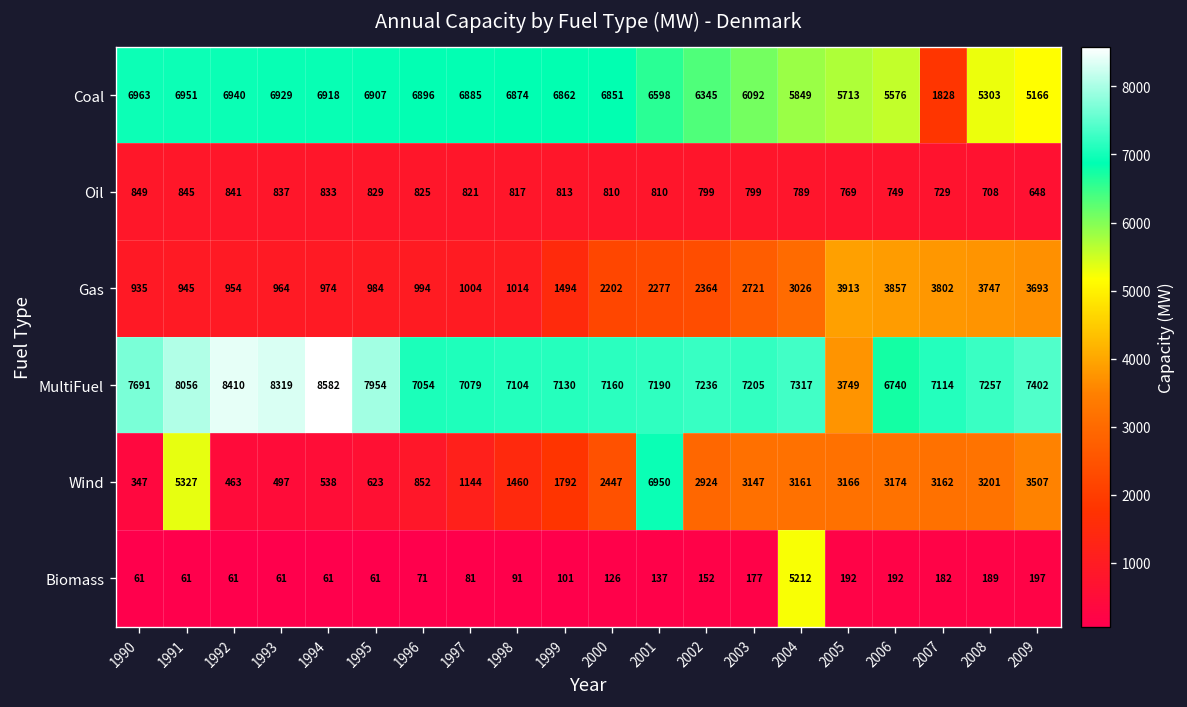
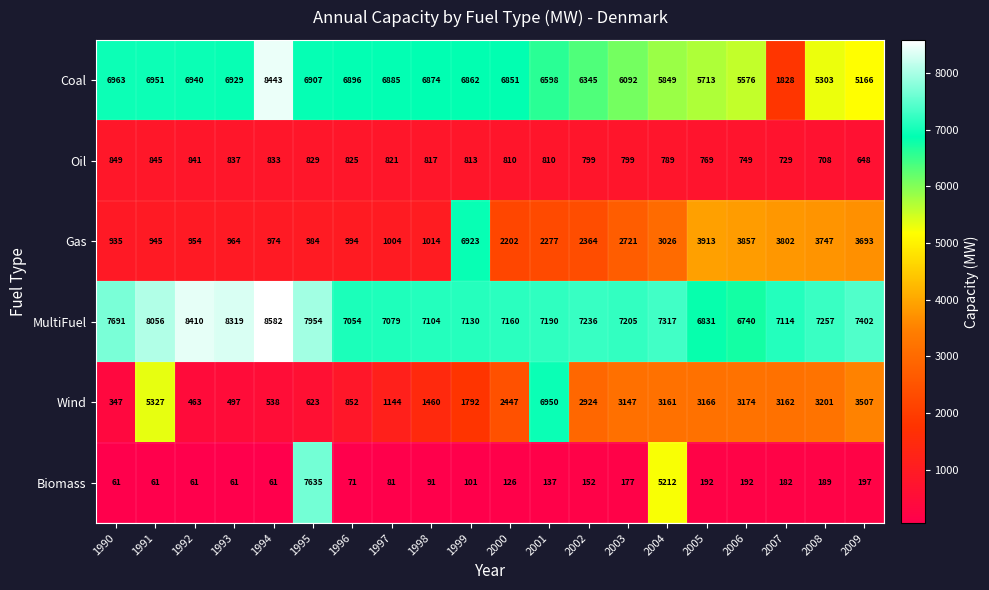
  {
    "Coal": {
      "1990": 6963,
      "1991": 6951,
      "1992": 6940,
      "1993": 6929,
-     "1994": 6918,
+     "1994": 8443,
      "1995": 6907,
      "1996": 6896,
      "1997": 6885,
      "1998": 6874,
      "1999": 6862,
      "2000": 6851,
      "2001": 6598,
      "2002": 6345,
      "2003": 6092,
      "2004": 5849,
      "2005": 5713,
      "2006": 5576,
      "2007": 1828,
      "2008": 5303,
      "2009": 5166
    },
    "Oil": {
      "1990": 849,
      "1991": 845,
      "1992": 841,
      "1993": 837,
      "1994": 833,
      "1995": 829,
      "1996": 825,
      "1997": 821,
      "1998": 817,
      "1999": 813,
      "2000": 810,
      "2001": 810,
      "2002": 799,
      "2003": 799,
      "2004": 789,
      "2005": 769,
      "2006": 749,
      "2007": 729,
      "2008": 708,
      "2009": 648
    },
    "Gas": {
      "1990": 935,
      "1991": 945,
      "1992": 954,
      "1993": 964,
      "1994": 974,
      "1995": 984,
      "1996": 994,
      "1997": 1004,
      "1998": 1014,
-     "1999": 1494,
+     "1999": 6923,
      "2000": 2202,
      "2001": 2277,
      "2002": 2364,
      "2003": 2721,
      "2004": 3026,
      "2005": 3913,
      "2006": 3857,
      "2007": 3802,
      "2008": 3747,
      "2009": 3693
    },
    "MultiFuel": {
      "1990": 7691,
      "1991": 8056,
      "1992": 8410,
      "1993": 8319,
      "1994": 8582,
      "1995": 7954,
      "1996": 7054,
      "1997": 7079,
      "1998": 7104,
      "1999": 7130,
      "2000": 7160,
      "2001": 7190,
      "2002": 7236,
      "2003": 7205,
      "2004": 7317,
-     "2005": 3749,
+     "2005": 6831,
      "2006": 6740,
      "2007": 7114,
      "2008": 7257,
      "2009": 7402
    },
    "Wind": {
      "1990": 347,
      "1991": 5327,
      "1992": 463,
      "1993": 497,
      "1994": 538,
      "1995": 623,
      "1996": 852,
      "1997": 1144,
      "1998": 1460,
      "1999": 1792,
      "2000": 2447,
      "2001": 6950,
      "2002": 2924,
      "2003": 3147,
      "2004": 3161,
      "2005": 3166,
      "2006": 3174,
      "2007": 3162,
      "2008": 3201,
      "2009": 3507
    },
    "Biomass": {
      "1990": 61,
      "1991": 61,
      "1992": 61,
      "1993": 61,
      "1994": 61,
-     "1995": 61,
+     "1995": 7635,
      "1996": 71,
      "1997": 81,
      "1998": 91,
      "1999": 101,
      "2000": 126,
      "2001": 137,
      "2002": 152,
      "2003": 177,
      "2004": 5212,
      "2005": 192,
      "2006": 192,
      "2007": 182,
      "2008": 189,
      "2009": 197
    }
  }
